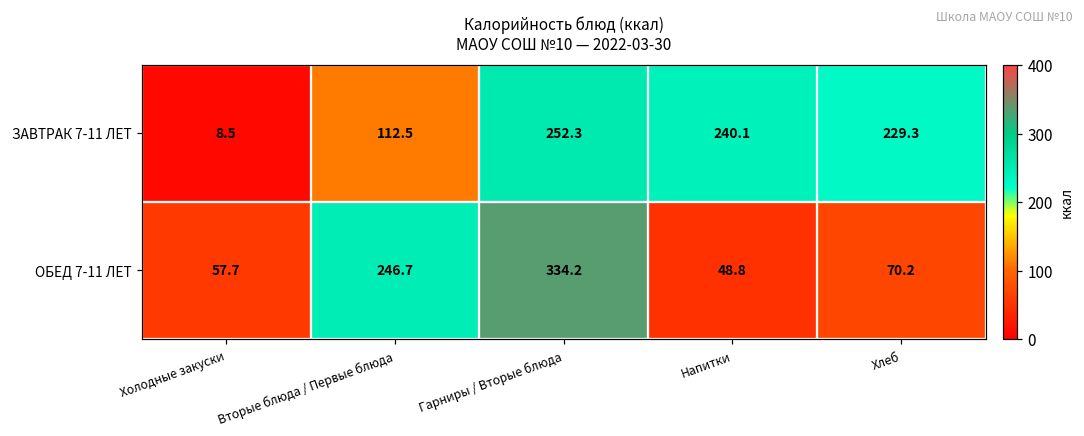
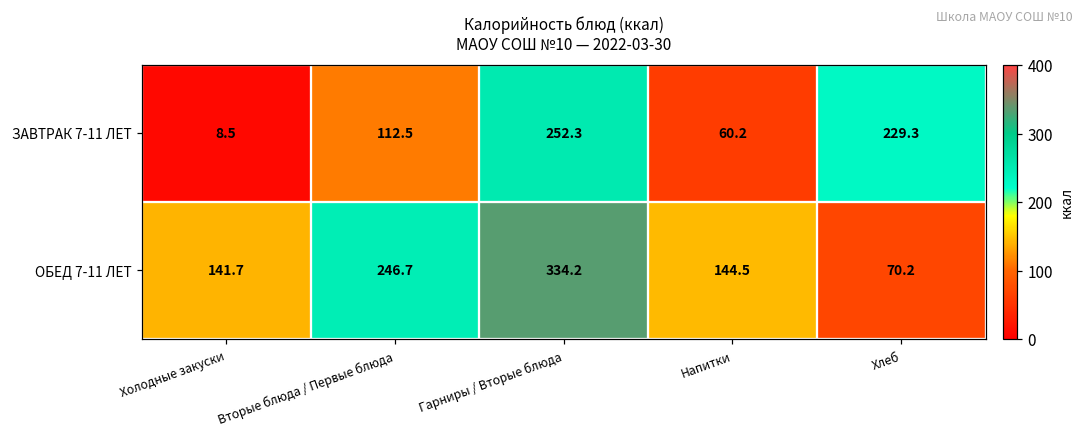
  {
    "ЗАВТРАК 7-11 ЛЕТ": {
      "Холодные закуски": 8.5,
      "Вторые блюда / Первые блюда": 112.5,
      "Гарниры / Вторые блюда": 252.3,
-     "Напитки": 240.1,
+     "Напитки": 60.2,
      "Хлеб": 229.3
    },
    "ОБЕД 7-11 ЛЕТ": {
-     "Холодные закуски": 57.7,
+     "Холодные закуски": 141.7,
      "Вторые блюда / Первые блюда": 246.7,
      "Гарниры / Вторые блюда": 334.2,
-     "Напитки": 48.8,
+     "Напитки": 144.5,
      "Хлеб": 70.2
    }
  }
